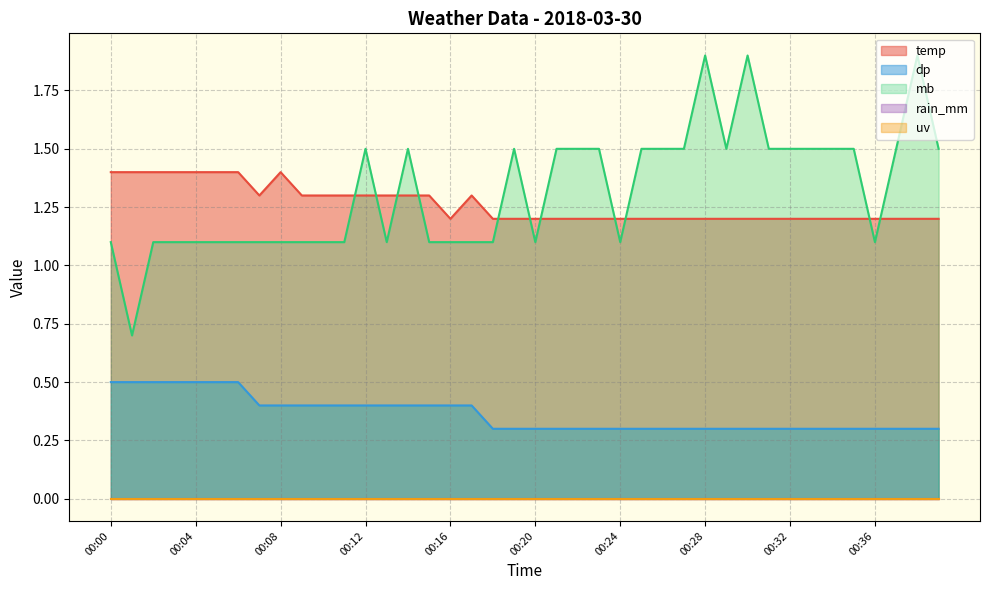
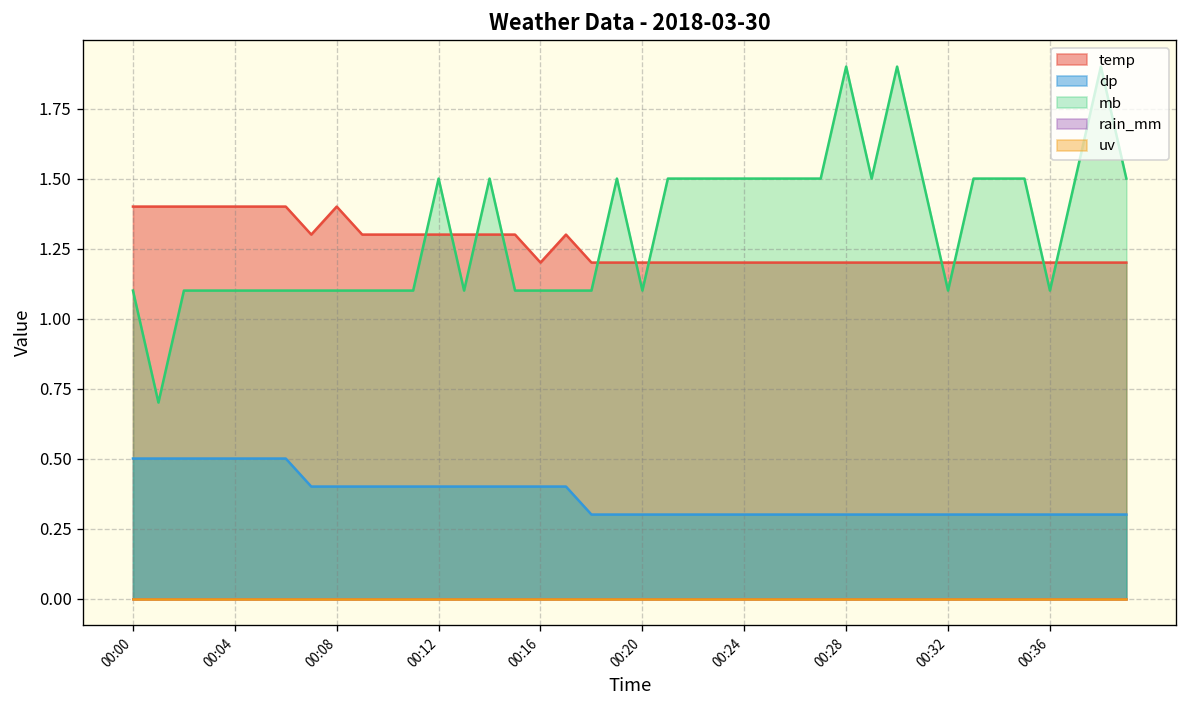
  {
    "temp": {
      "00:00": 1.40,
      "00:04": 1.40,
      "00:08": 1.40,
      "00:12": 1.30,
      "00:16": 1.20,
      "00:20": 1.20,
      "00:24": 1.20,
      "00:28": 1.20,
      "00:32": 1.20,
      "00:36": 1.20
    },
    "dp": {
      "00:00": 0.50,
      "00:04": 0.50,
      "00:08": 0.40,
      "00:12": 0.40,
      "00:16": 0.40,
      "00:20": 0.30,
      "00:24": 0.30,
      "00:28": 0.30,
      "00:32": 0.30,
      "00:36": 0.30
    },
    "mb": {
      "00:00": 1.10,
      "00:04": 1.10,
      "00:08": 1.10,
      "00:12": 1.50,
      "00:16": 1.10,
      "00:20": 1.10,
-     "00:24": 1.10,
+     "00:24": 1.50,
      "00:28": 1.90,
-     "00:32": 1.50,
+     "00:32": 1.10,
      "00:36": 1.10
    },
    "uv": {
      "00:00": 0.00,
      "00:04": 0.00,
      "00:08": 0.00,
      "00:12": 0.00,
      "00:16": 0.00,
      "00:20": 0.00,
      "00:24": 0.00,
      "00:28": 0.00,
      "00:32": 0.00,
      "00:36": 0.00
    }
  }
